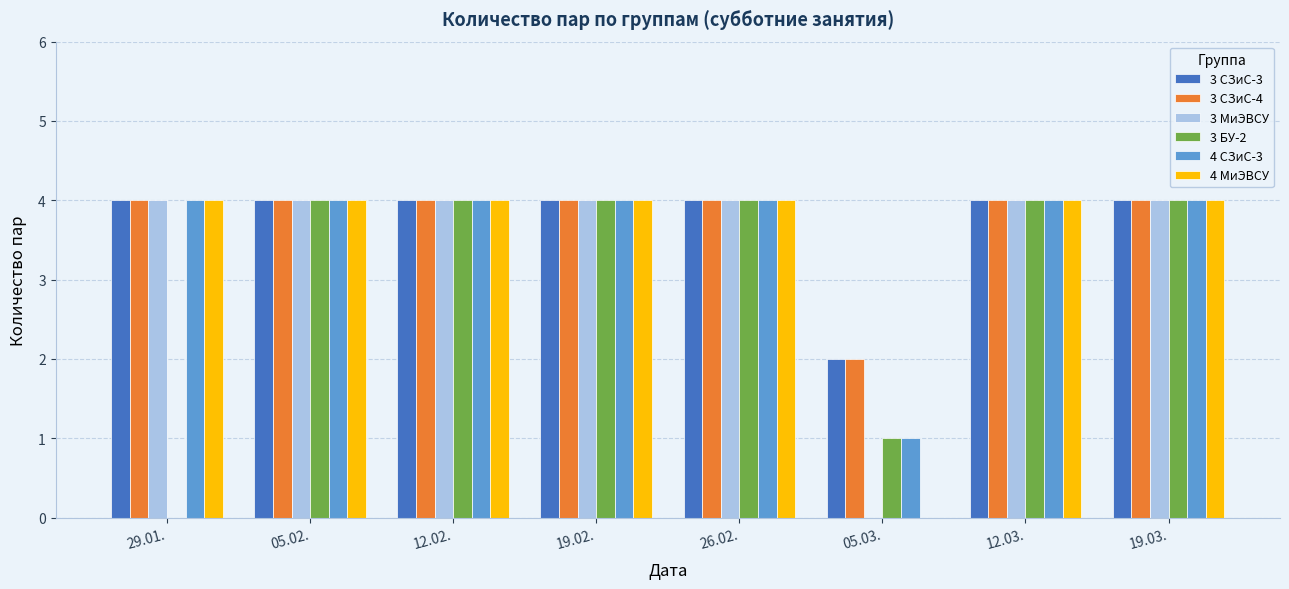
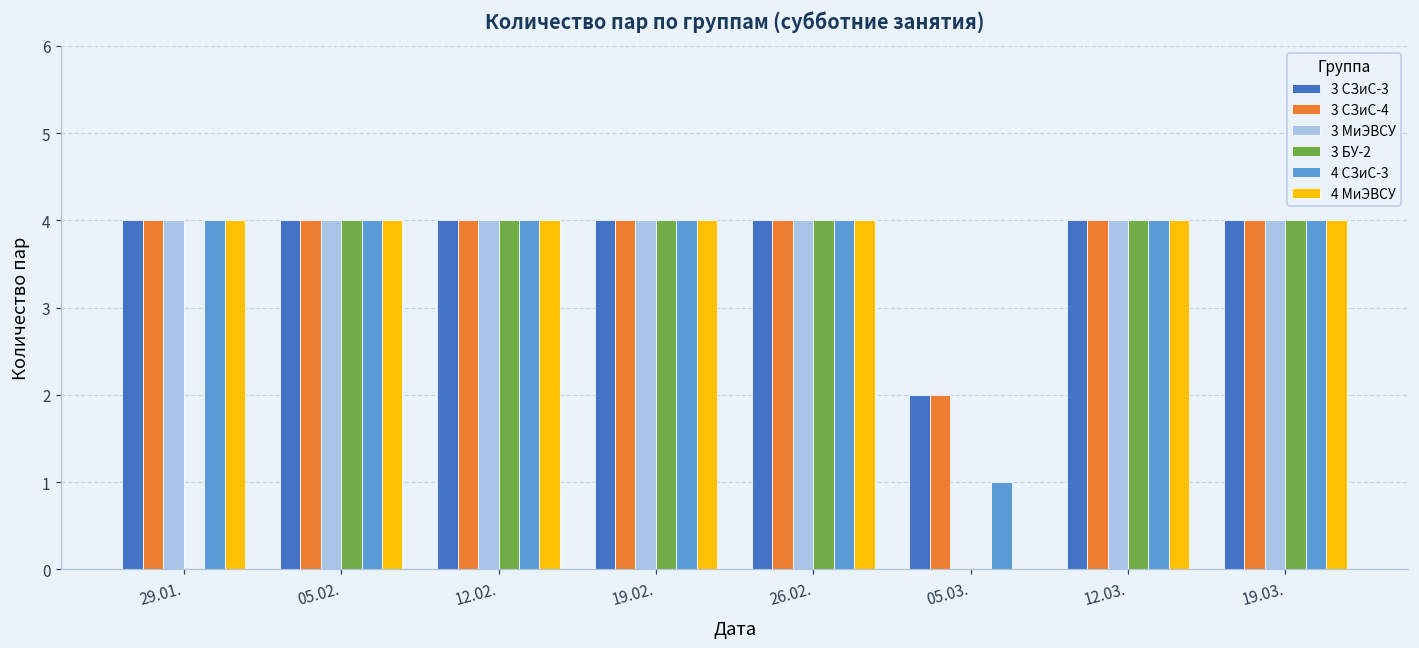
  {
    "3 СЗиС-4": {
      "29.01.": 4,
      "05.02.": 4,
      "12.02.": 4,
      "19.02.": 4,
      "26.02.": 4,
      "05.03.": 2,
      "12.03.": 4,
      "19.03.": 4
    },
    "3 МиЭВСУ": {
      "29.01.": 4,
      "05.02.": 4,
      "12.02.": 4,
      "19.02.": 4,
      "26.02.": 4,
      "05.03.": 0,
      "12.03.": 4,
      "19.03.": 4
    },
    "3 БУ-2": {
      "29.01.": 0,
      "05.02.": 4,
      "12.02.": 4,
      "19.02.": 4,
      "26.02.": 4,
-     "05.03.": 1,
+     "05.03.": 0,
      "12.03.": 4,
      "19.03.": 4
    },
    "4 МиЭВСУ": {
      "29.01.": 4,
      "05.02.": 4,
      "12.02.": 4,
      "19.02.": 4,
      "26.02.": 4,
      "05.03.": 0,
      "12.03.": 4,
      "19.03.": 4
    }
  }
